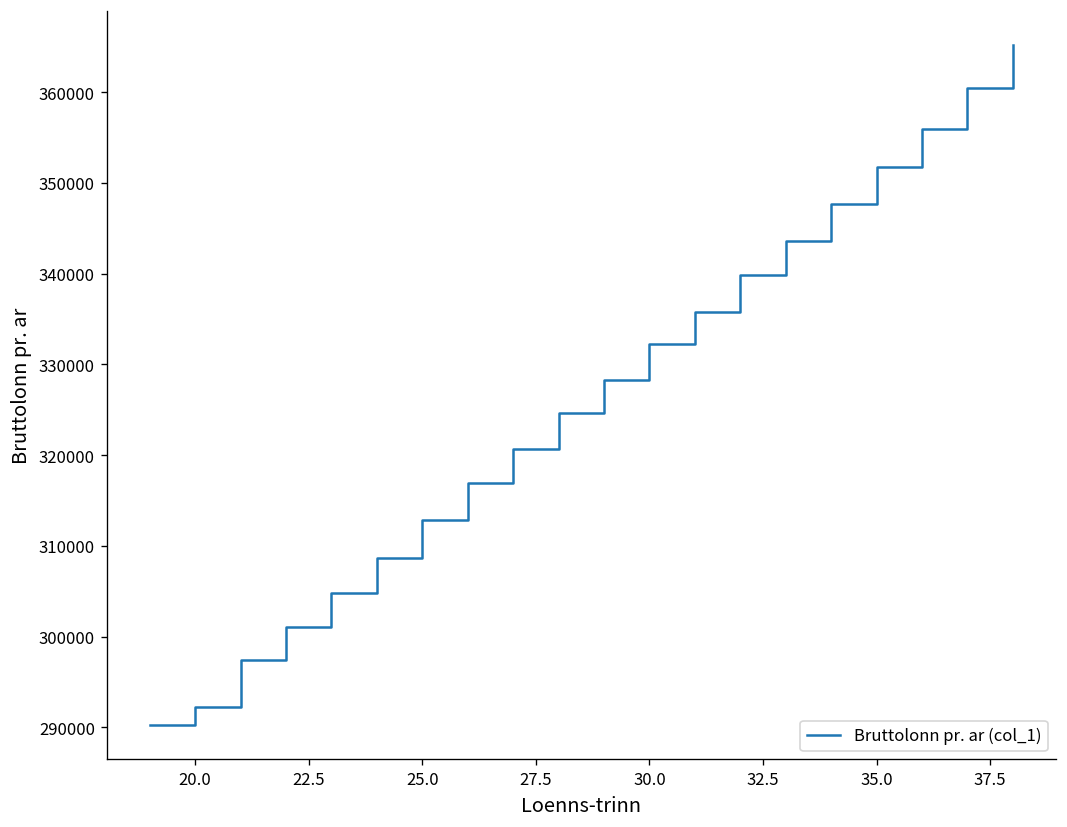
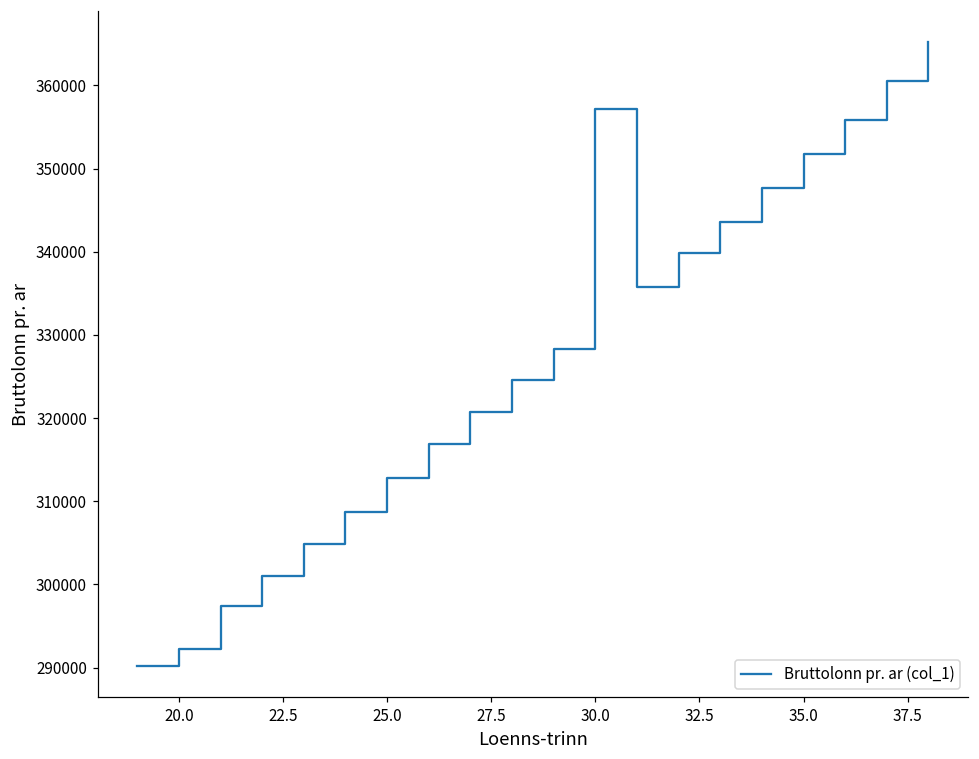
  {
    "20.0": 292000,
    "25.0": 313000,
-   "30.0": 332000,
+   "30.0": 357000,
    "35.0": 352000
  }
